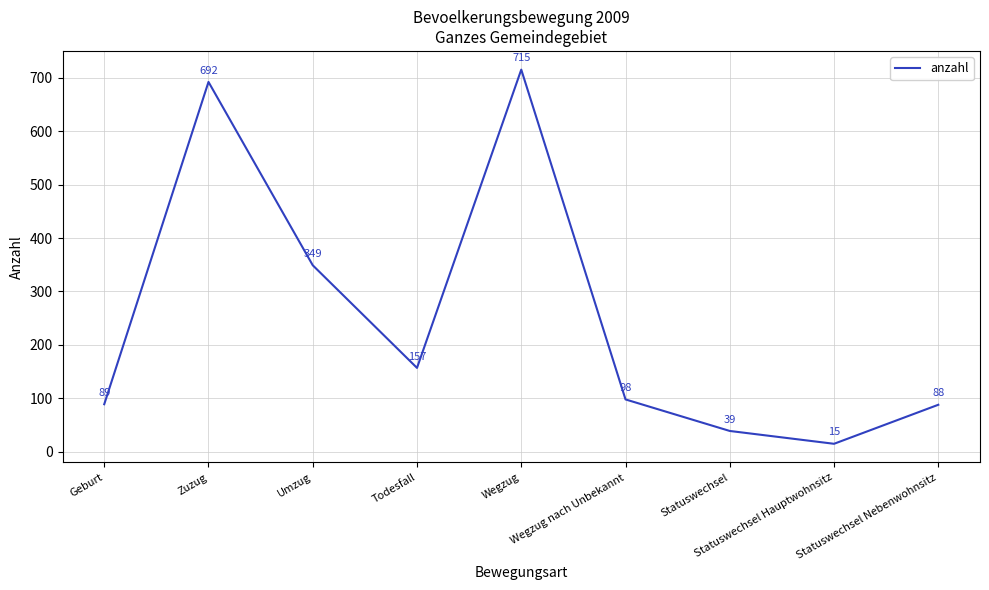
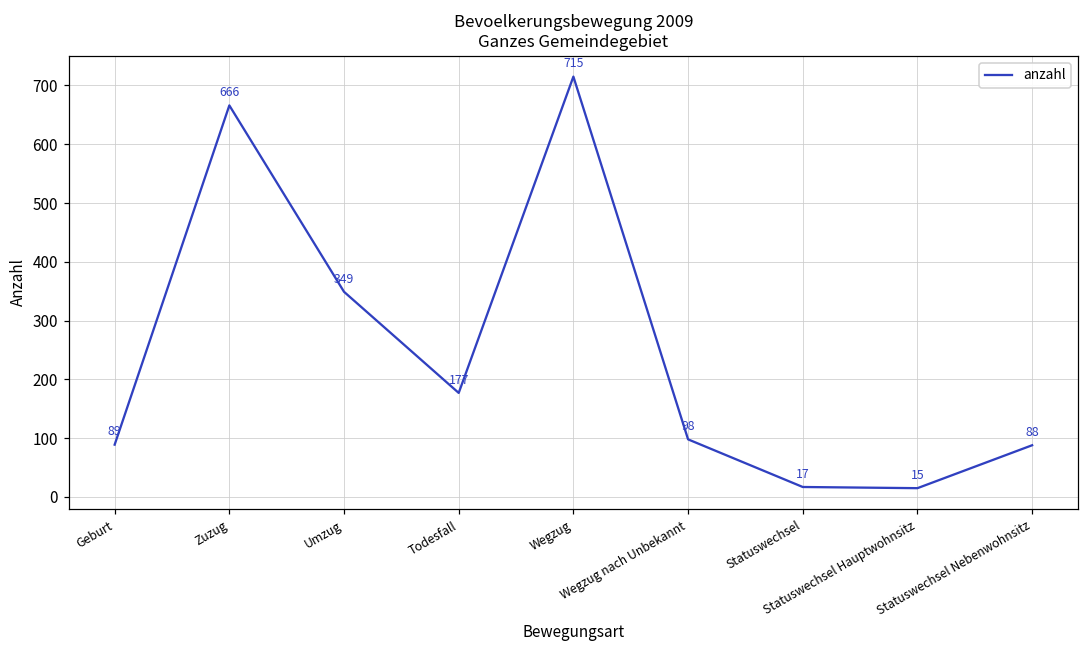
  {
    "Geburt": 89,
-   "Zuzug": 692,
+   "Zuzug": 666,
    "Umzug": 349,
-   "Todesfall": 157,
+   "Todesfall": 177,
    "Wegzug": 715,
    "Wegzug nach Unbekannt": 98,
-   "Statuswechsel": 39,
+   "Statuswechsel": 17,
    "Statuswechsel Hauptwohnsitz": 15,
    "Statuswechsel Nebenwohnsitz": 88
  }
